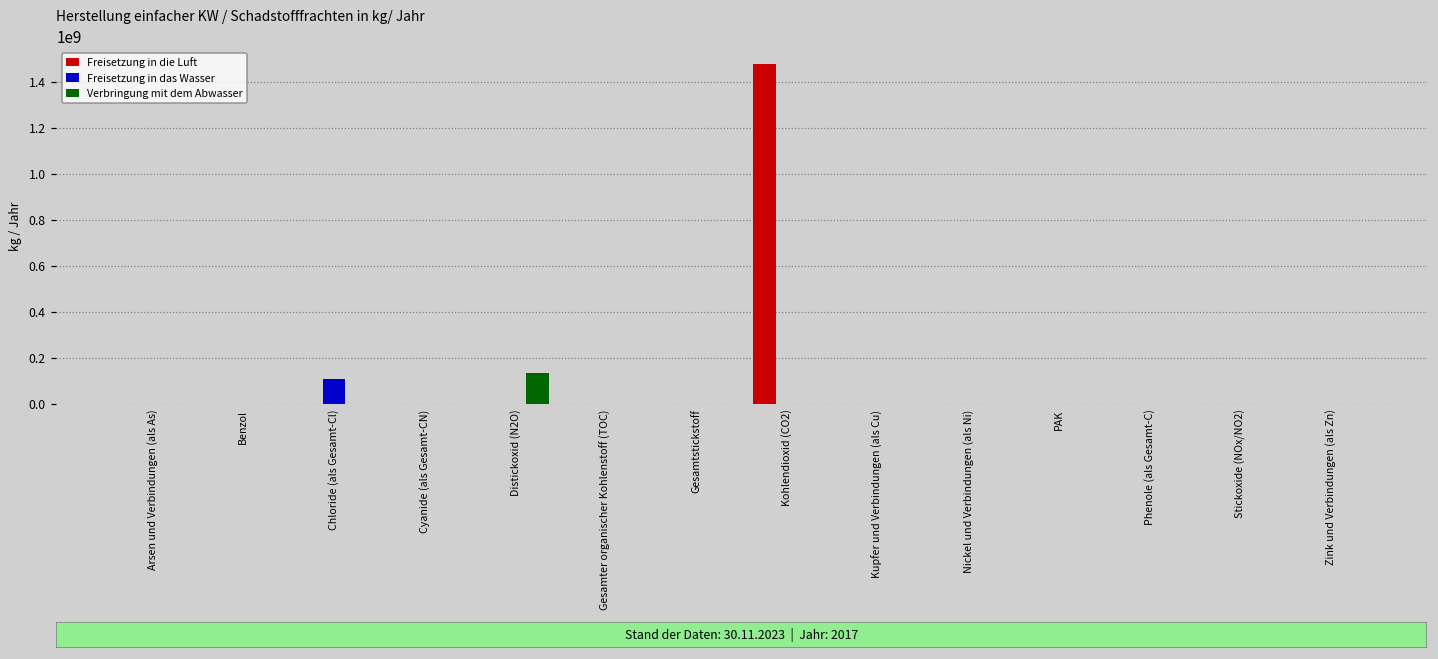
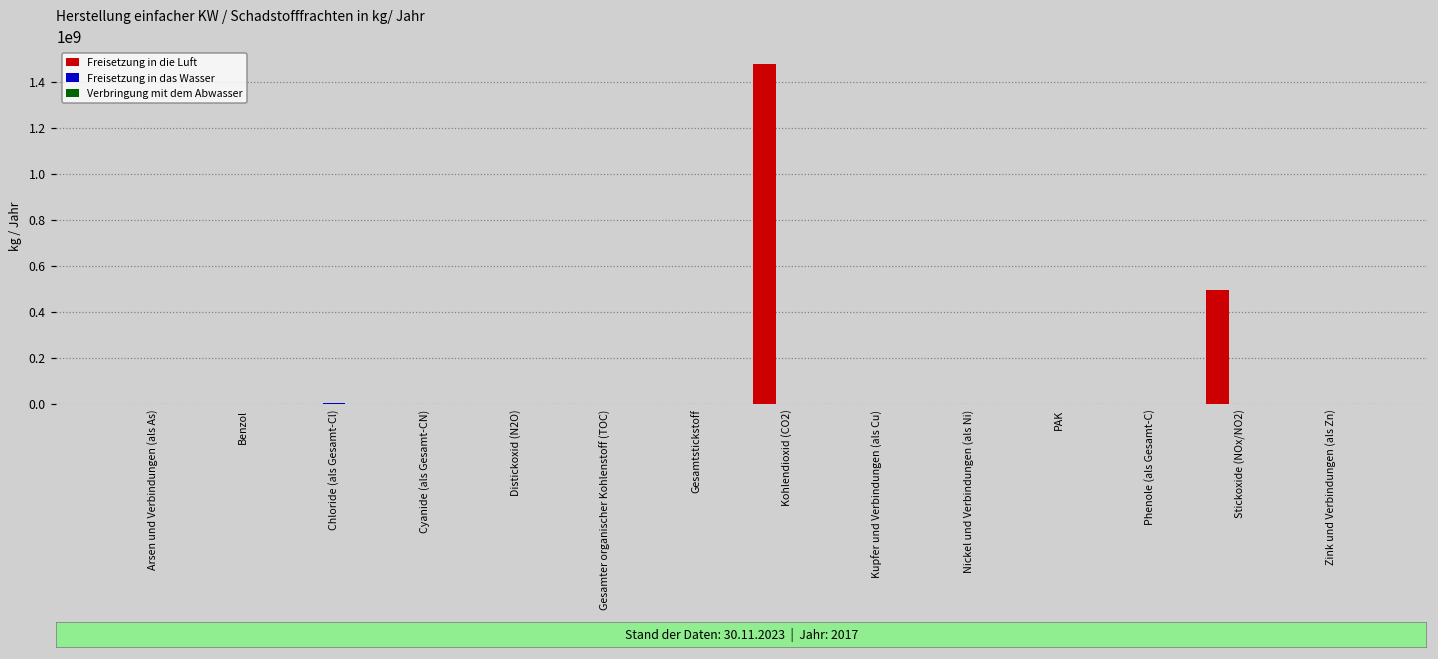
  {
    "Freisetzung in die Luft": {
      "Arsen und Verbindungen (als As)": 0,
      "Chloride (als Gesamt-Cl)": 0,
      "Cyanide (als Gesamt-CN)": 0,
      "Gesamter organischer Kohlenstoff (TOC)": 0,
      "Gesamtstickstoff": 0,
      "Kohlendioxid (CO2)": 1480000000,
      "Kupfer und Verbindungen (als Cu)": 0,
      "Nickel und Verbindungen (als Ni)": 0,
      "Phenole (als Gesamt-C)": 0,
-     "Stickoxide (NOx/NO2)": 0,
+     "Stickoxide (NOx/NO2)": 500000000,
      "Zink und Verbindungen (als Zn)": 0
    },
    "Freisetzung in das Wasser": {
      "Benzol": 0,
-     "Chloride (als Gesamt-Cl)": 110000000,
+     "Chloride (als Gesamt-Cl)": 0,
      "Cyanide (als Gesamt-CN)": 0,
      "Distickoxid (N2O)": 0,
      "Kohlendioxid (CO2)": 0,
      "Kupfer und Verbindungen (als Cu)": 0,
      "Nickel und Verbindungen (als Ni)": 0,
      "PAK": 0,
      "Stickoxide (NOx/NO2)": 0
    },
    "Verbringung mit dem Abwasser": {
      "Arsen und Verbindungen (als As)": 0,
      "Benzol": 0,
      "Cyanide (als Gesamt-CN)": 0,
-     "Distickoxid (N2O)": 130000000,
+     "Distickoxid (N2O)": 0,
      "Gesamtstickstoff": 0,
      "Kohlendioxid (CO2)": 0,
      "Stickoxide (NOx/NO2)": 0
    }
  }
